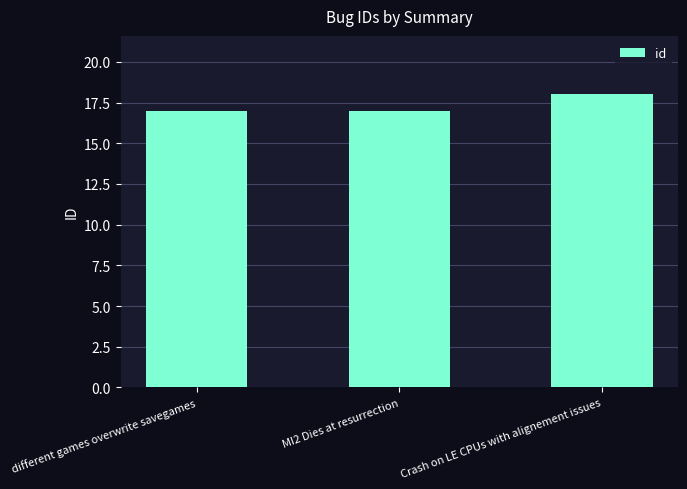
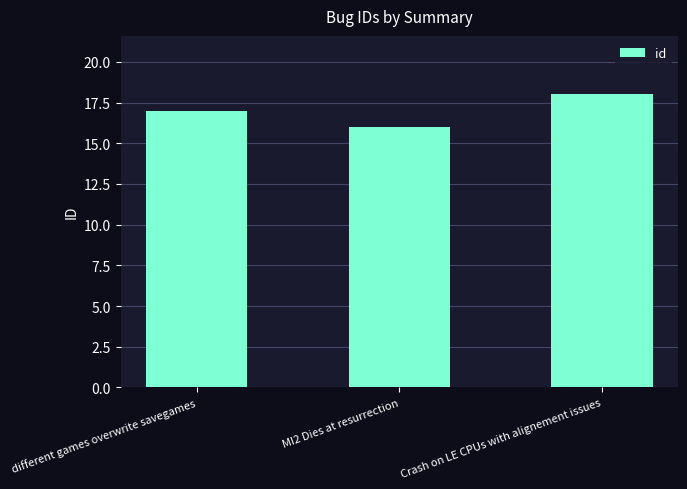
  {
    "different games overwrite savegames": 17,
-   "MI2 Dies at resurrection": 17,
+   "MI2 Dies at resurrection": 16,
    "Crash on LE CPUs with alignement issues": 18
  }
